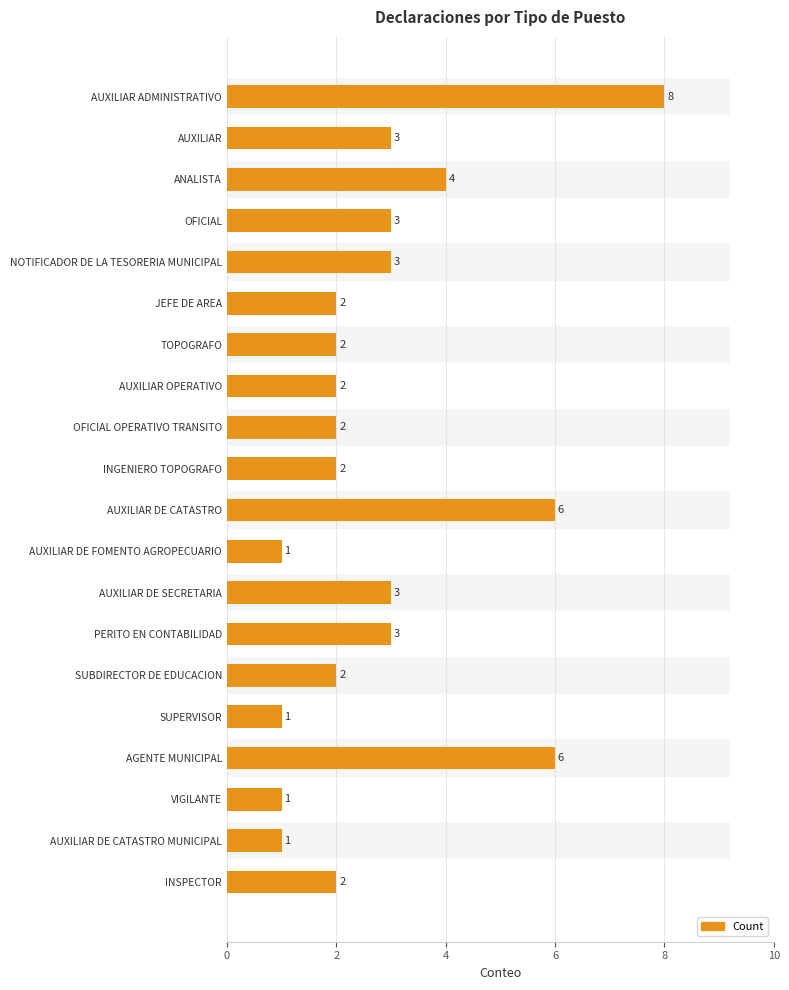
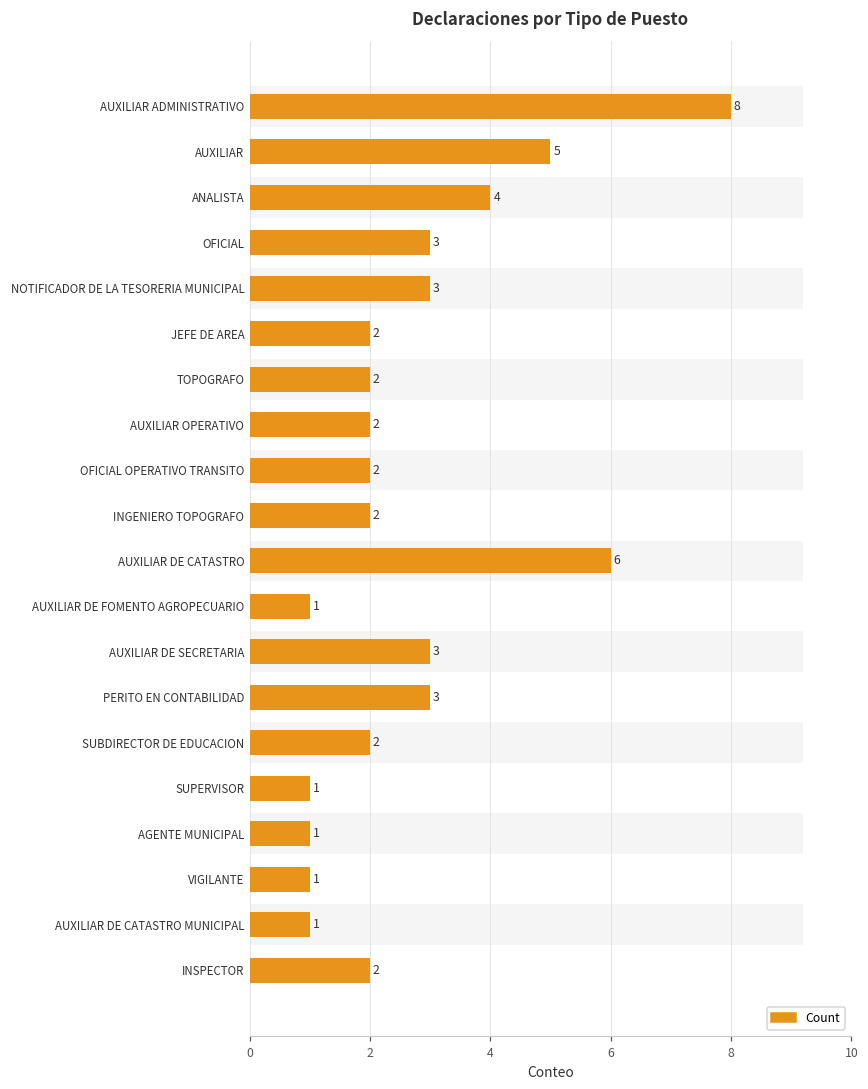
  {
    "Count": {
-     "AUXILIAR": 3,
-     "AGENTE MUNICIPAL": 6
+     "AUXILIAR": 5,
+     "AGENTE MUNICIPAL": 1
    }
  }
